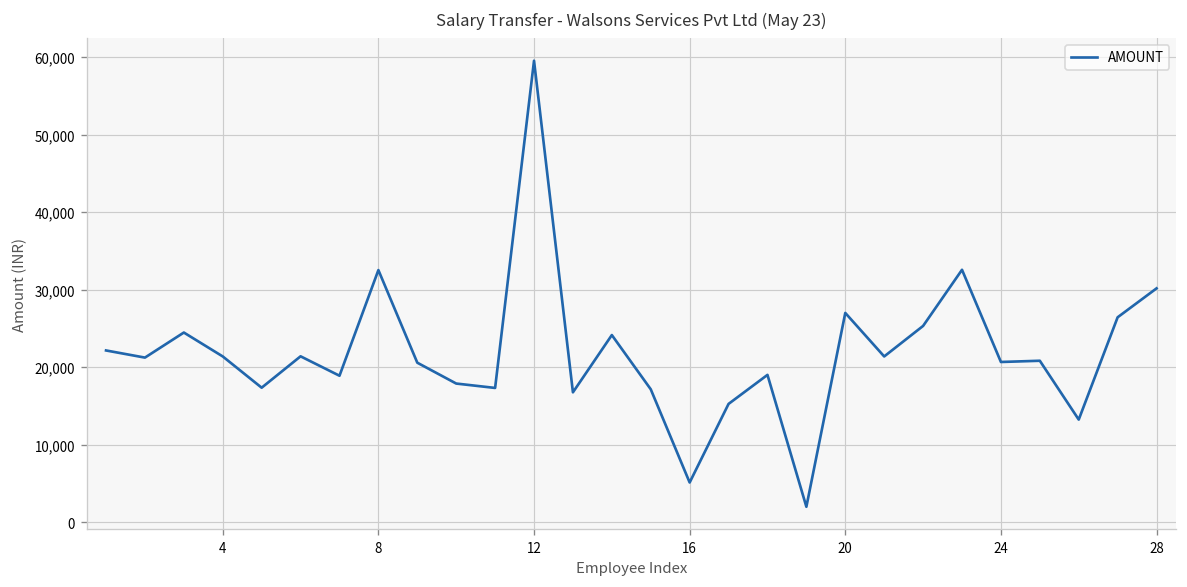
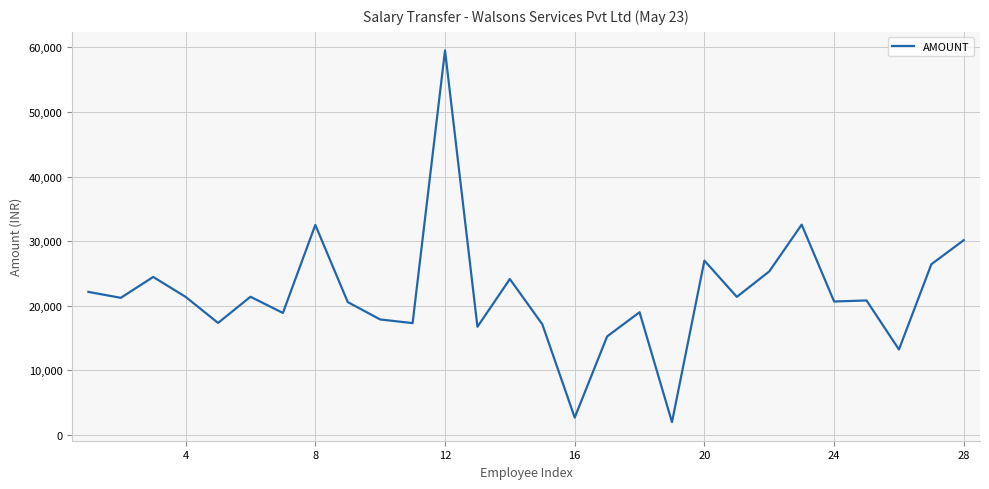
  {
    "4": "21,000",
    "8": "33,000",
    "12": "60,000",
-   "16": "5,000",
+   "16": "3,000",
    "20": "27,000",
    "24": "21,000",
    "28": "30,000"
  }
